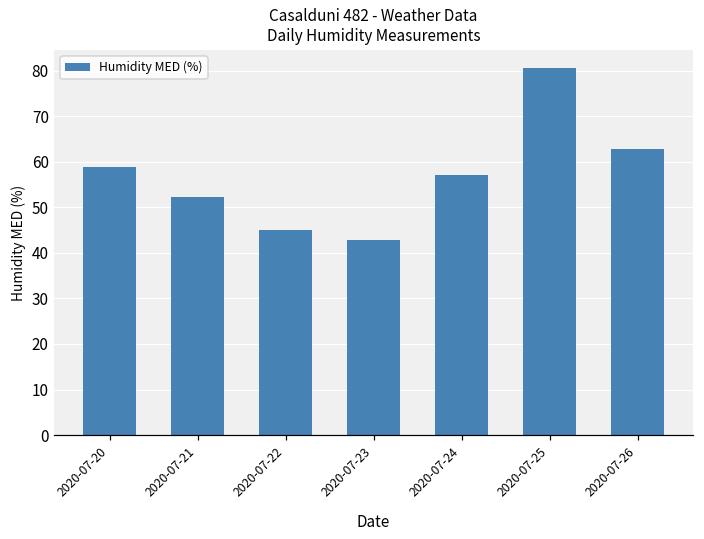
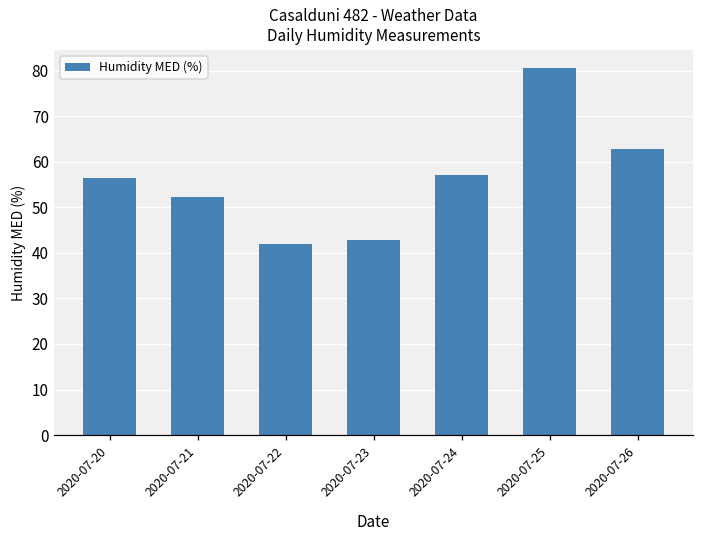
  {
-   "2020-07-20": 59,
+   "2020-07-20": 57,
    "2020-07-21": 52,
-   "2020-07-22": 45,
+   "2020-07-22": 42,
    "2020-07-23": 43,
    "2020-07-24": 57,
    "2020-07-25": 81,
    "2020-07-26": 63
  }
